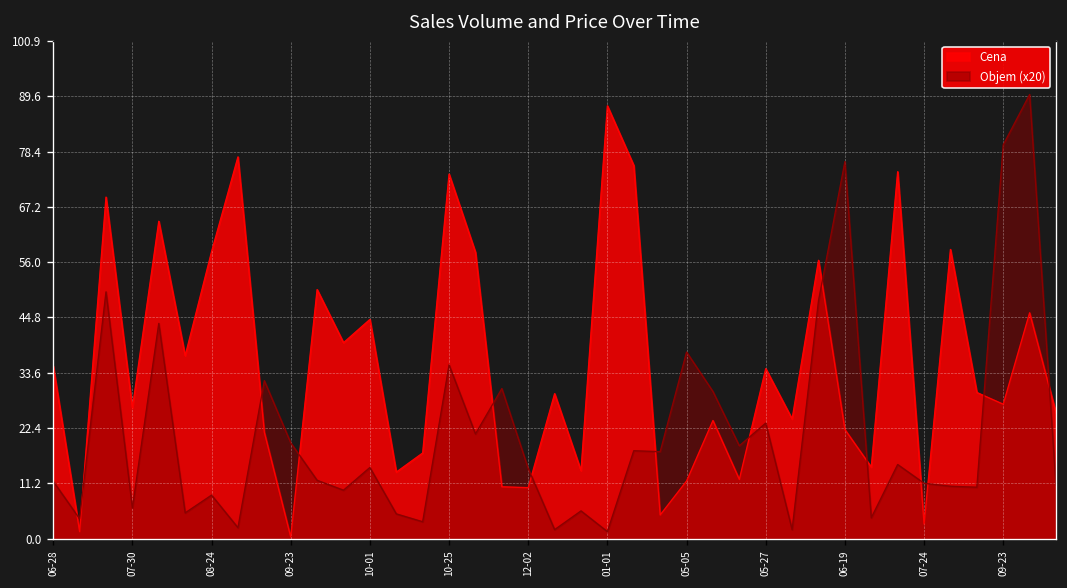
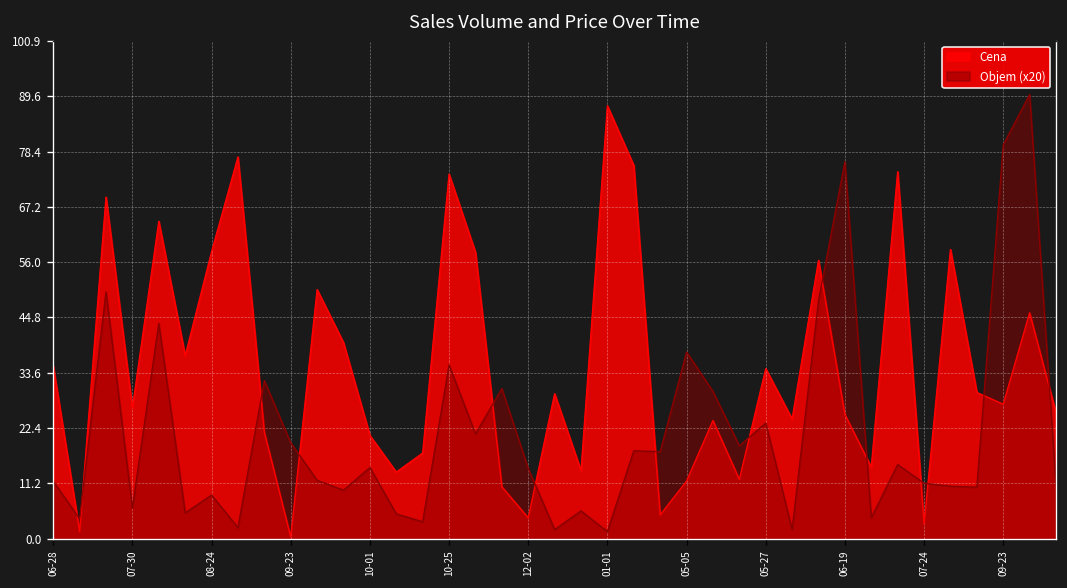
  {
    "Cena": {
      "06-28": 35,
      "07-30": 26,
      "08-24": 58,
-     "10-01": 44,
+     "10-01": 21,
      "10-25": 74,
-     "12-02": 10,
+     "12-02": 4,
      "01-01": 88,
      "05-05": 12,
      "05-27": 34,
-     "06-19": 22,
+     "06-19": 25,
      "07-24": 3
    },
    "Objem (x20)": {
      "06-28": 12,
      "07-30": 6,
      "08-24": 9,
      "10-01": 14,
      "10-25": 35,
      "12-02": 14,
      "01-01": 1,
      "05-05": 38,
      "05-27": 23,
      "06-19": 76,
      "07-24": 11
    }
  }
